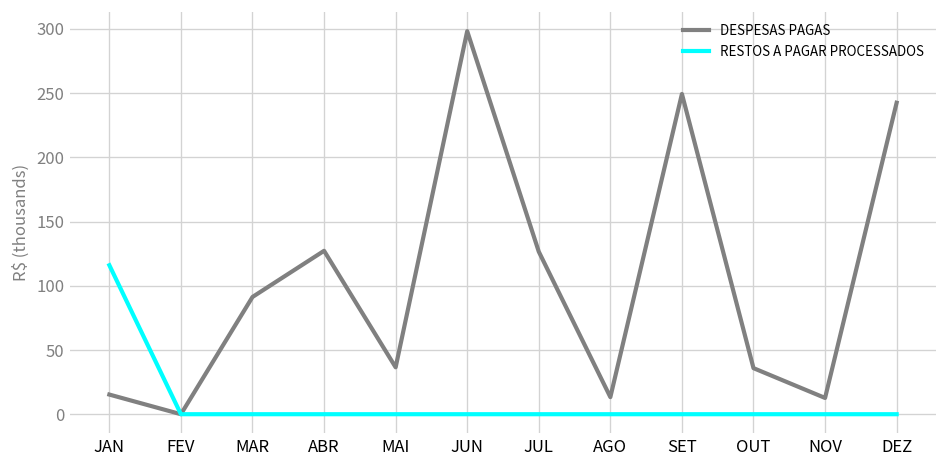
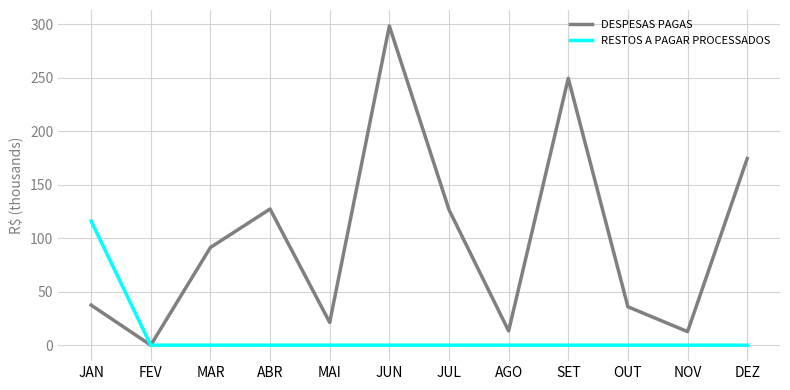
  {
    "DESPESAS PAGAS": {
-     "JAN": 15,
+     "JAN": 37,
      "MAR": 91,
      "ABR": 127,
-     "MAI": 37,
+     "MAI": 21,
      "JUN": 298,
      "JUL": 127,
      "AGO": 13,
      "SET": 249,
      "OUT": 36,
      "NOV": 13,
-     "DEZ": 243
+     "DEZ": 174
    },
    "RESTOS A PAGAR PROCESSADOS": {
      "JAN": 116,
      "MAR": 0,
      "ABR": 0,
      "MAI": 0,
      "JUN": 0,
      "JUL": 0,
      "AGO": 0,
      "SET": 0,
      "OUT": 0,
      "NOV": 0,
      "DEZ": 0
    }
  }
